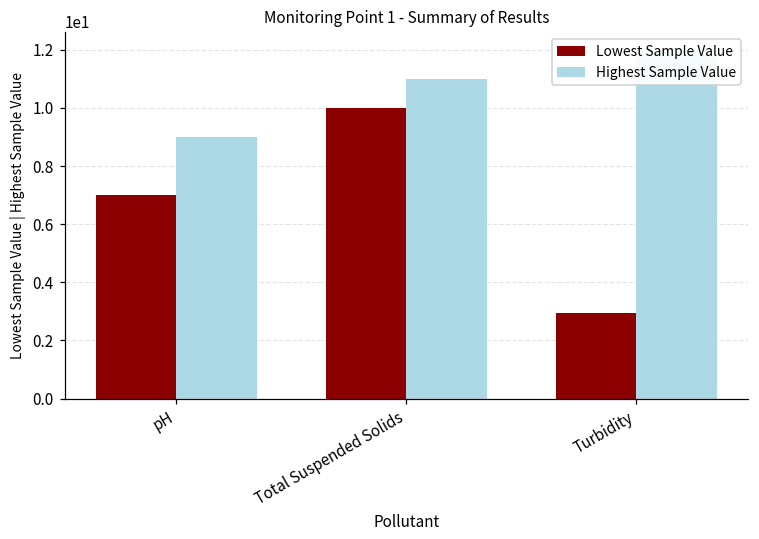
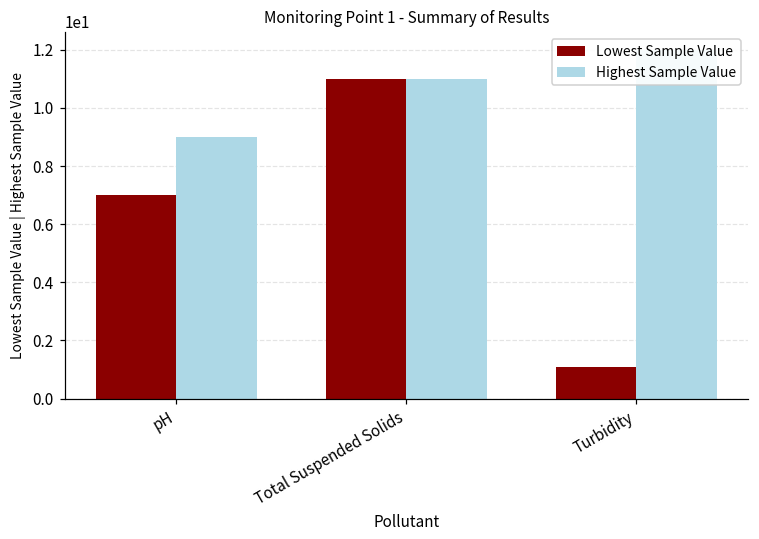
  {
    "Lowest Sample Value": {
      "pH": 7.0,
-     "Total Suspended Solids": 10,
-     "Turbidity": 2.9
+     "Total Suspended Solids": 11,
+     "Turbidity": 1.1
    },
    "Highest Sample Value": {
      "pH": 9.0,
      "Total Suspended Solids": 11.0
    }
  }
